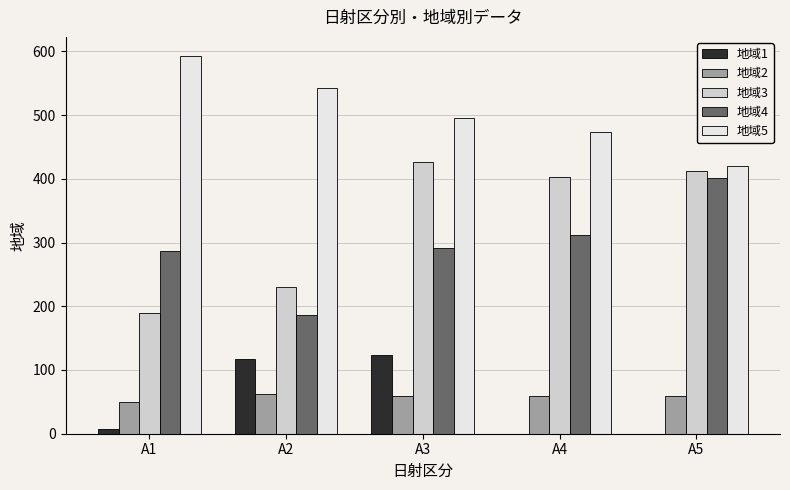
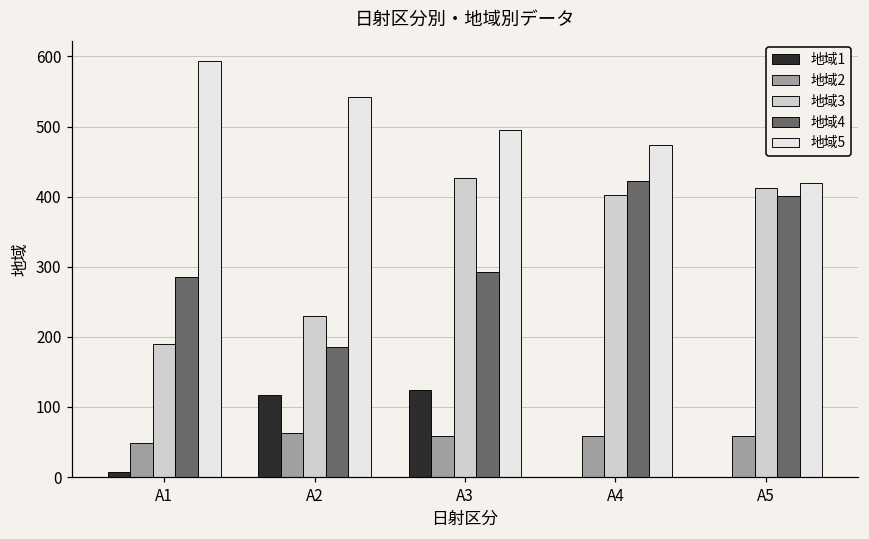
  {
    "地域1": {
      "A1": 10,
      "A2": 120,
      "A3": 120,
      "A4": 0,
      "A5": 0
    },
    "地域2": {
      "A1": 50,
      "A2": 60,
      "A3": 60,
      "A4": 60,
      "A5": 60
    },
    "地域4": {
      "A1": 290,
      "A2": 190,
      "A3": 290,
-     "A4": 310,
+     "A4": 420,
      "A5": 400
    }
  }
